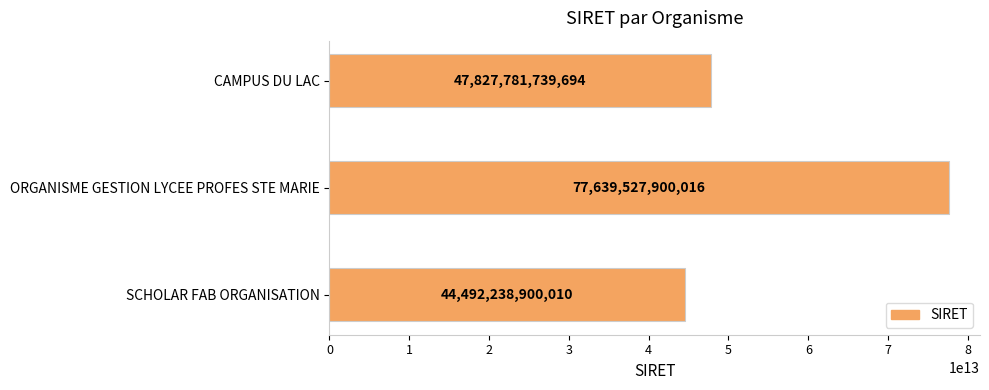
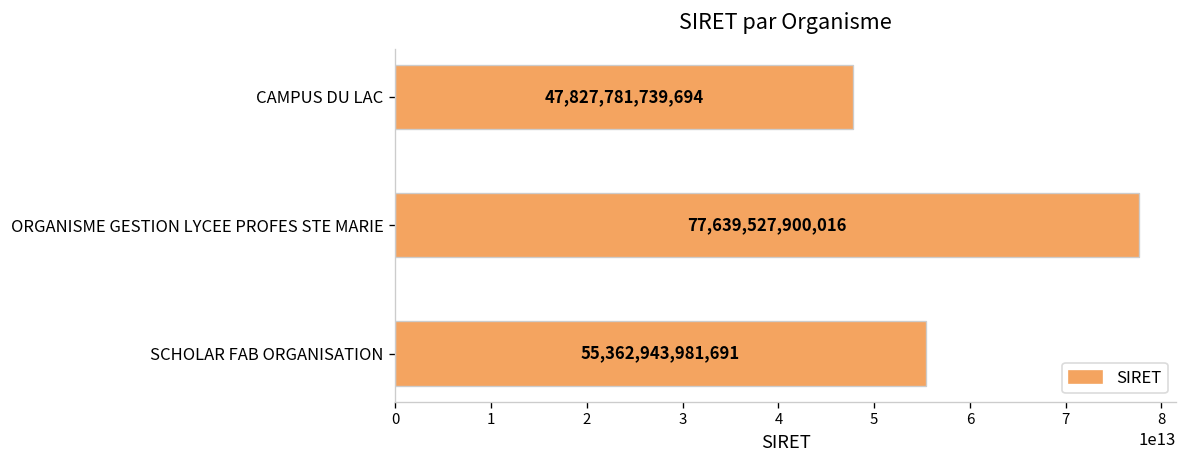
  {
    "CAMPUS DU LAC": "47,827,781,739,694",
    "ORGANISME GESTION LYCEE PROFES STE MARIE": "77,639,527,900,016",
-   "SCHOLAR FAB ORGANISATION": "44,492,238,900,010"
+   "SCHOLAR FAB ORGANISATION": "55,362,943,981,691"
  }
